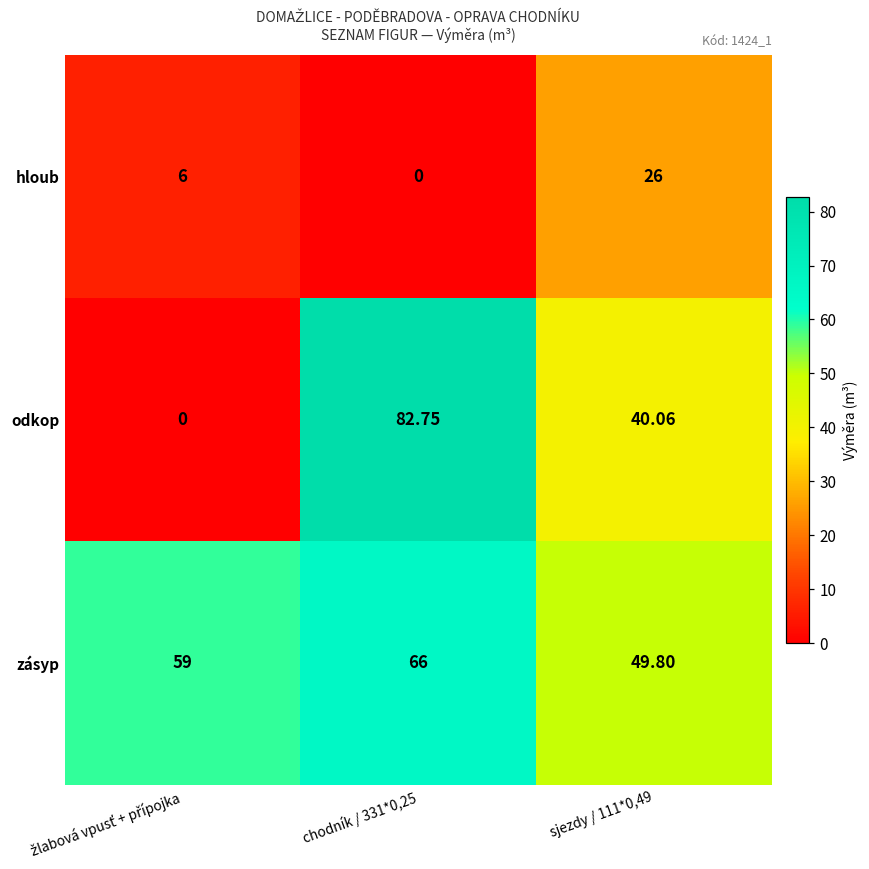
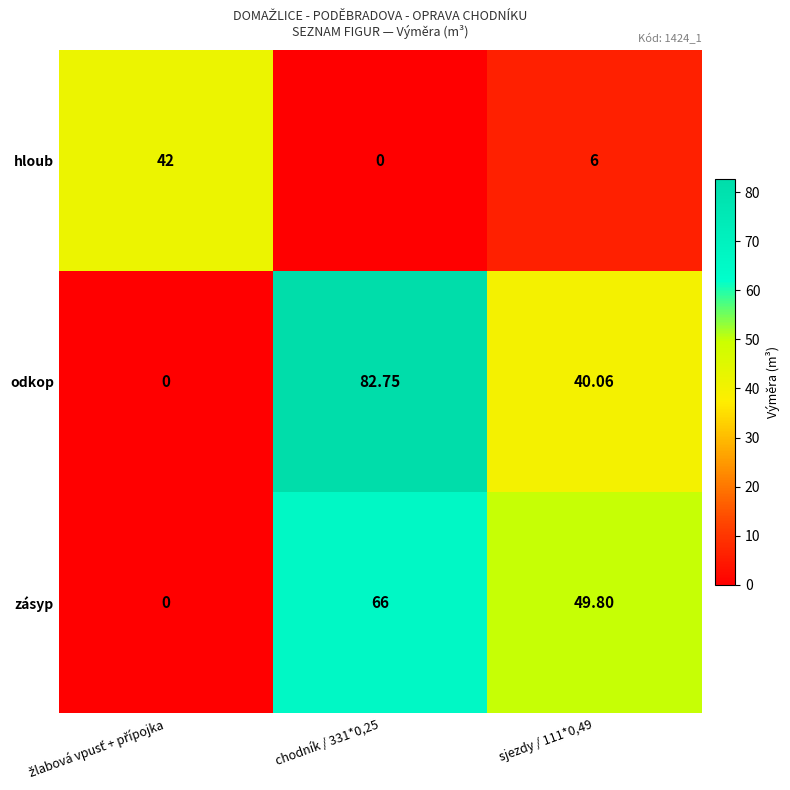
  {
    "hloub": {
-     "žlabová vpusť + přípojka": 6,
+     "žlabová vpusť + přípojka": 42,
      "chodník / 331*0,25": 0,
-     "sjezdy / 111*0,49": 26
+     "sjezdy / 111*0,49": 6
    },
    "odkop": {
      "žlabová vpusť + přípojka": 0,
      "chodník / 331*0,25": 82.75,
      "sjezdy / 111*0,49": 40.06
    },
    "zásyp": {
-     "žlabová vpusť + přípojka": 59,
+     "žlabová vpusť + přípojka": 0,
      "chodník / 331*0,25": 66,
      "sjezdy / 111*0,49": 49.80
    }
  }
